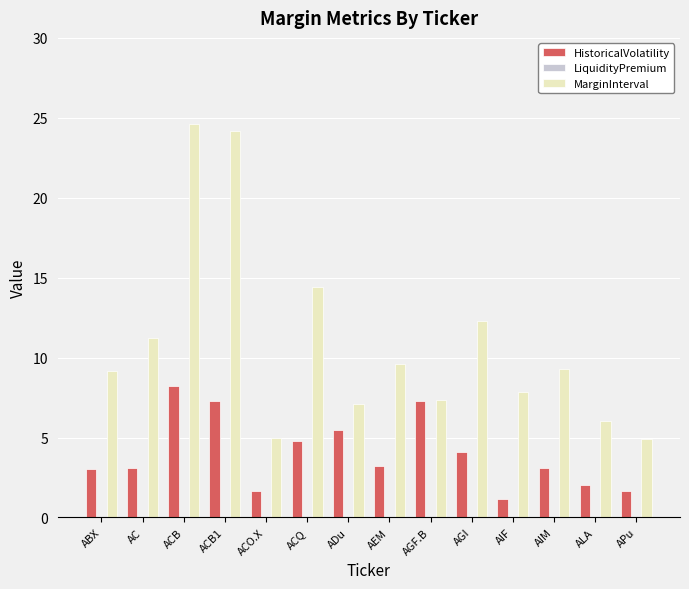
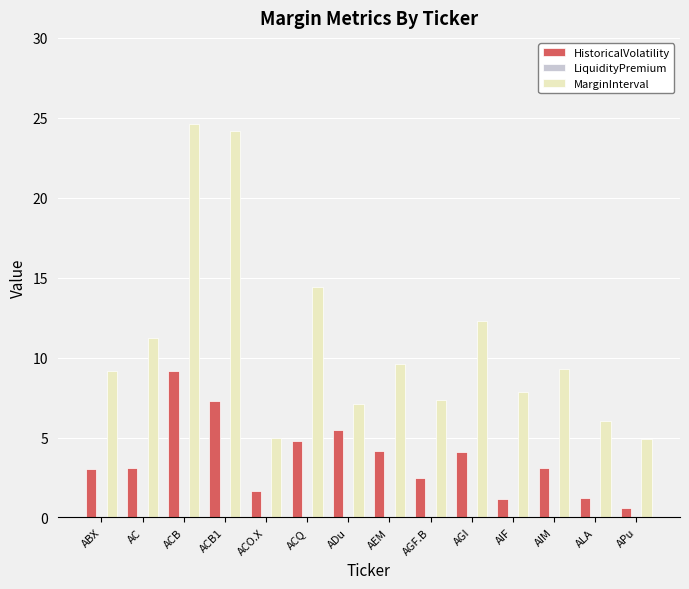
  {
    "HistoricalVolatility": {
      "ABX": 3.1,
      "AC": 3.1,
-     "ACB": 8.2,
+     "ACB": 9.1,
      "ACB1": 7.3,
      "ACO.X": 1.6,
      "ACQ": 4.8,
      "ADu": 5.5,
-     "AEM": 3.2,
-     "AGF.B": 7.3,
+     "AEM": 4.2,
+     "AGF.B": 2.5,
      "AGI": 4.1,
      "AIF": 1.2,
      "AIM": 3.1,
-     "ALA": 2.0,
-     "APu": 1.6
+     "ALA": 1.2,
+     "APu": 0.6
    }
  }
